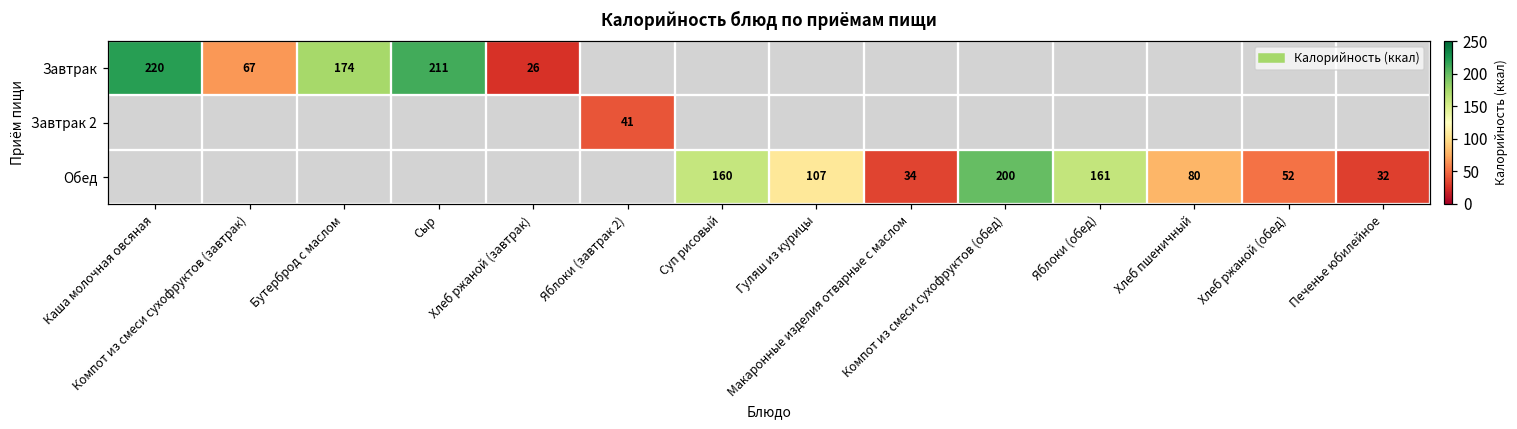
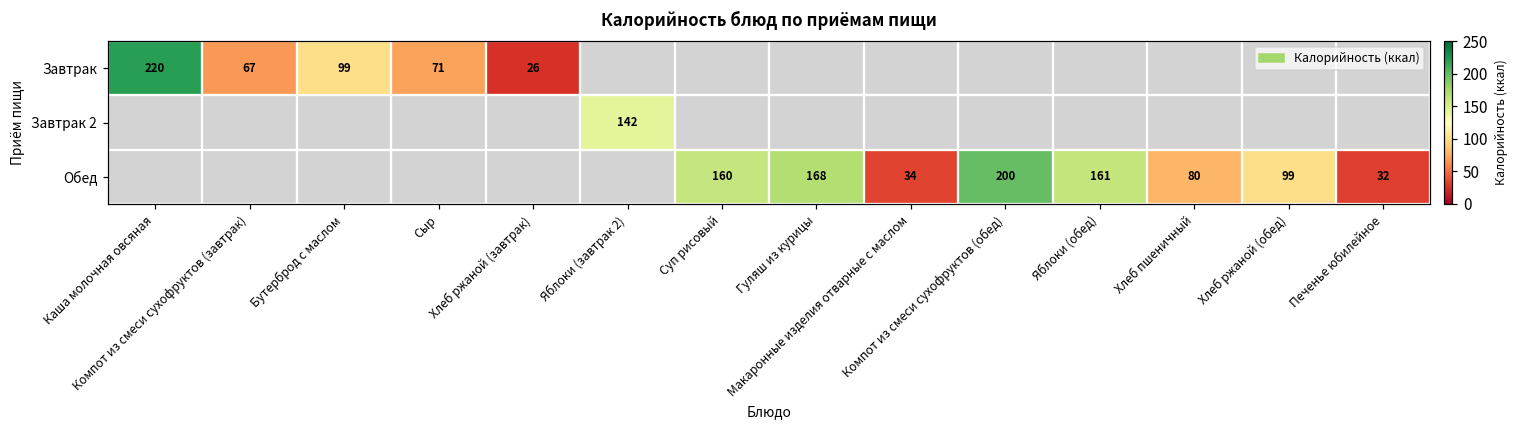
  {
    "Завтрак": {
      "Каша молочная овсяная": 220,
      "Компот из смеси сухофруктов (завтрак)": 67,
-     "Бутерброд с маслом": 174,
-     "Сыр": 211,
+     "Бутерброд с маслом": 99,
+     "Сыр": 71,
      "Хлеб ржаной (завтрак)": 26
    },
    "Завтрак 2": {
-     "Яблоки (завтрак 2)": 41
+     "Яблоки (завтрак 2)": 142
    },
    "Обед": {
      "Суп рисовый": 160,
-     "Гуляш из курицы": 107,
+     "Гуляш из курицы": 168,
      "Макаронные изделия отварные с маслом": 34,
      "Компот из смеси сухофруктов (обед)": 200,
      "Яблоки (обед)": 161,
      "Хлеб пшеничный": 80,
-     "Хлеб ржаной (обед)": 52,
+     "Хлеб ржаной (обед)": 99,
      "Печенье юбилейное": 32
    }
  }
